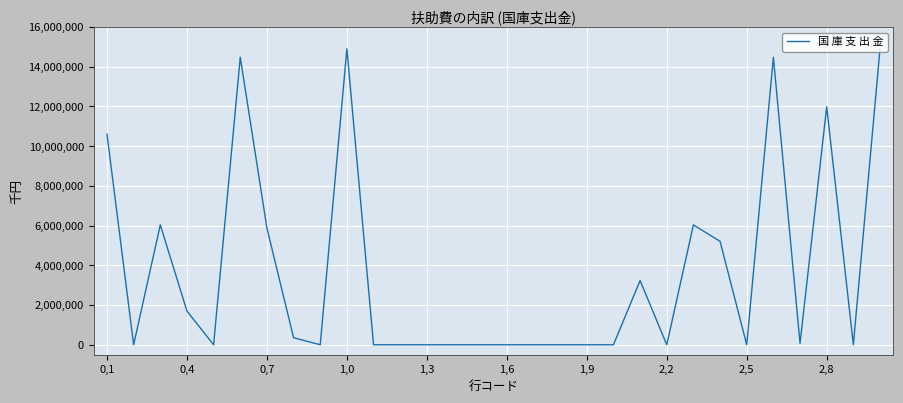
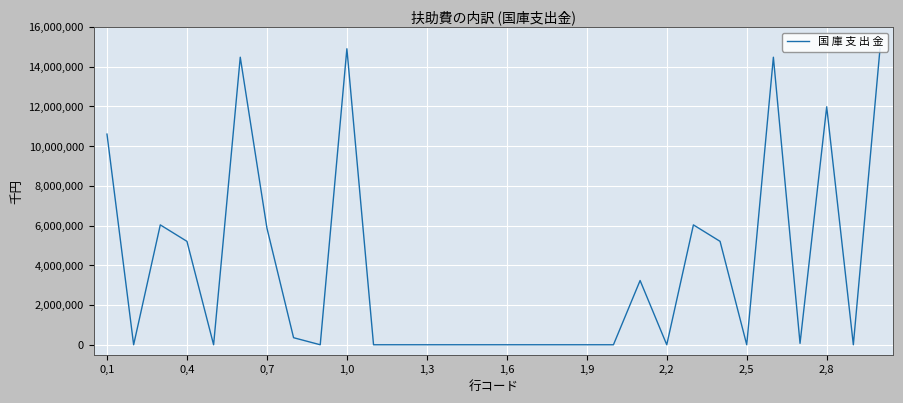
  {
    "0,1": "10,600,000",
-   "0,4": "1,700,000",
+   "0,4": "5,200,000",
    "0,7": "5,900,000",
    "1,0": "14,900,000",
    "1,3": "0",
    "1,6": "0",
    "1,9": "0",
    "2,2": "0",
    "2,5": "0",
    "2,8": "12,000,000"
  }
